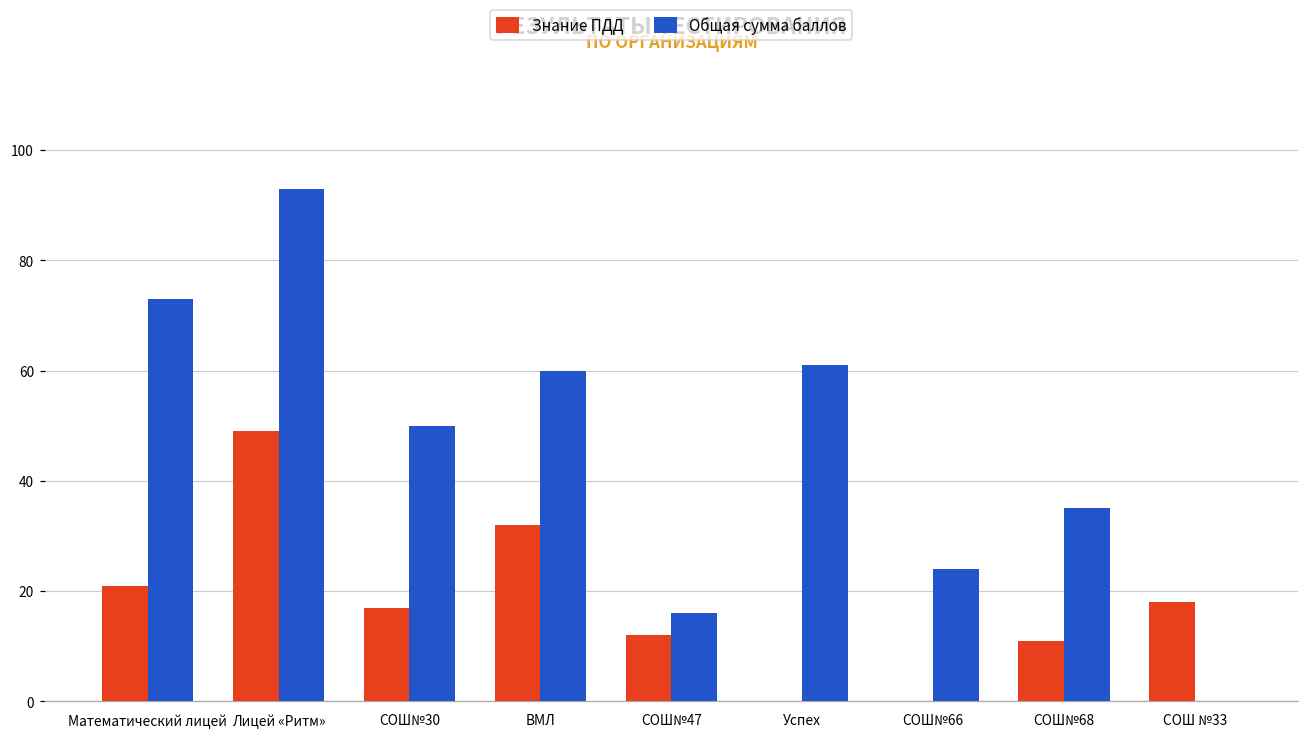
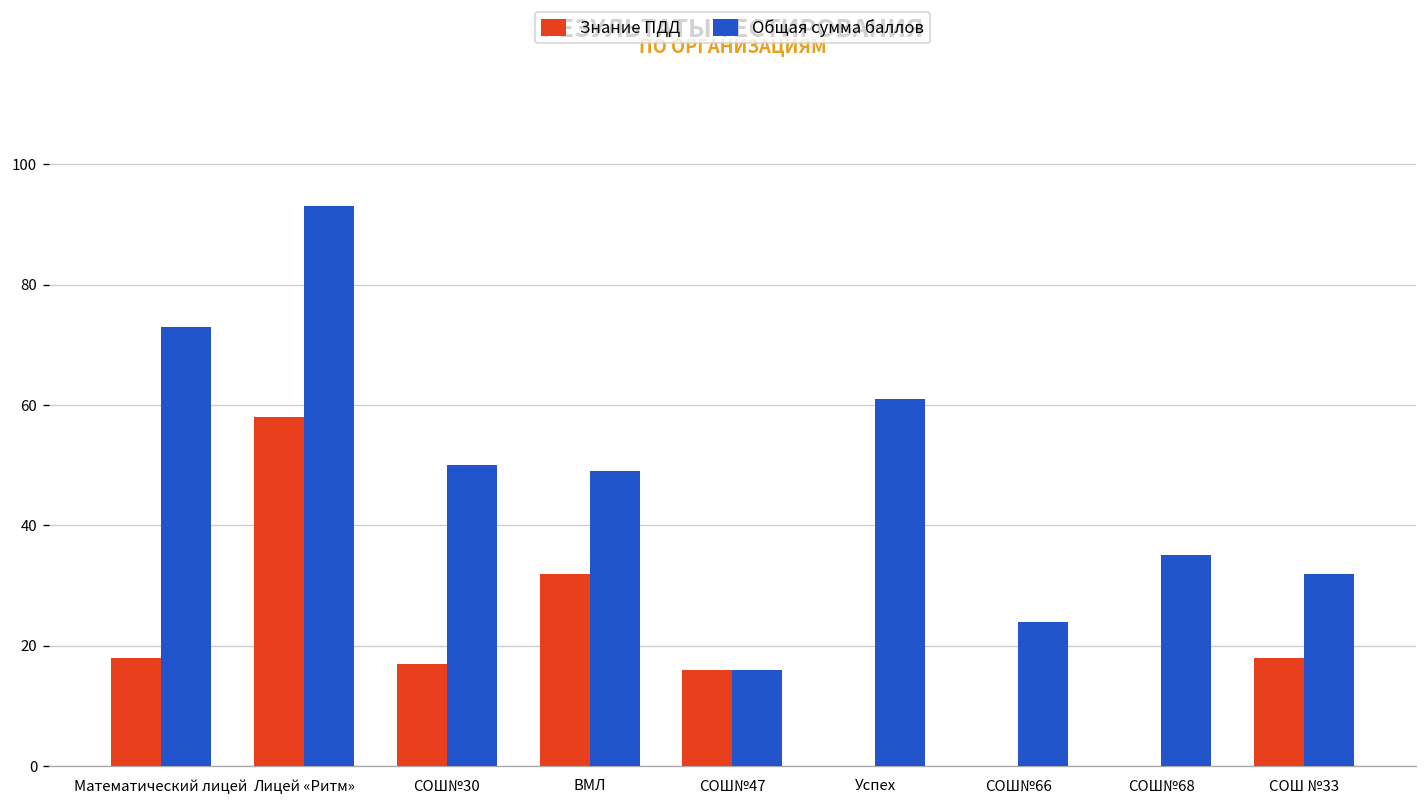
  {
    "Знание ПДД": {
-     "Математический лицей": 21,
-     "Лицей «Ритм»": 49,
+     "Математический лицей": 18,
+     "Лицей «Ритм»": 58,
      "СОШ№30": 17,
      "ВМЛ": 32,
-     "СОШ№47": 12,
+     "СОШ№47": 16,
      "Успех": 0,
      "СОШ№66": 0,
-     "СОШ№68": 11,
+     "СОШ№68": 0,
      "СОШ №33": 18
    },
    "Общая сумма баллов": {
      "Математический лицей": 73,
      "Лицей «Ритм»": 93,
      "СОШ№30": 50,
-     "ВМЛ": 60,
+     "ВМЛ": 49,
      "СОШ№47": 16,
      "Успех": 61,
      "СОШ№66": 24,
      "СОШ№68": 35,
-     "СОШ №33": 0
+     "СОШ №33": 32
    }
  }
